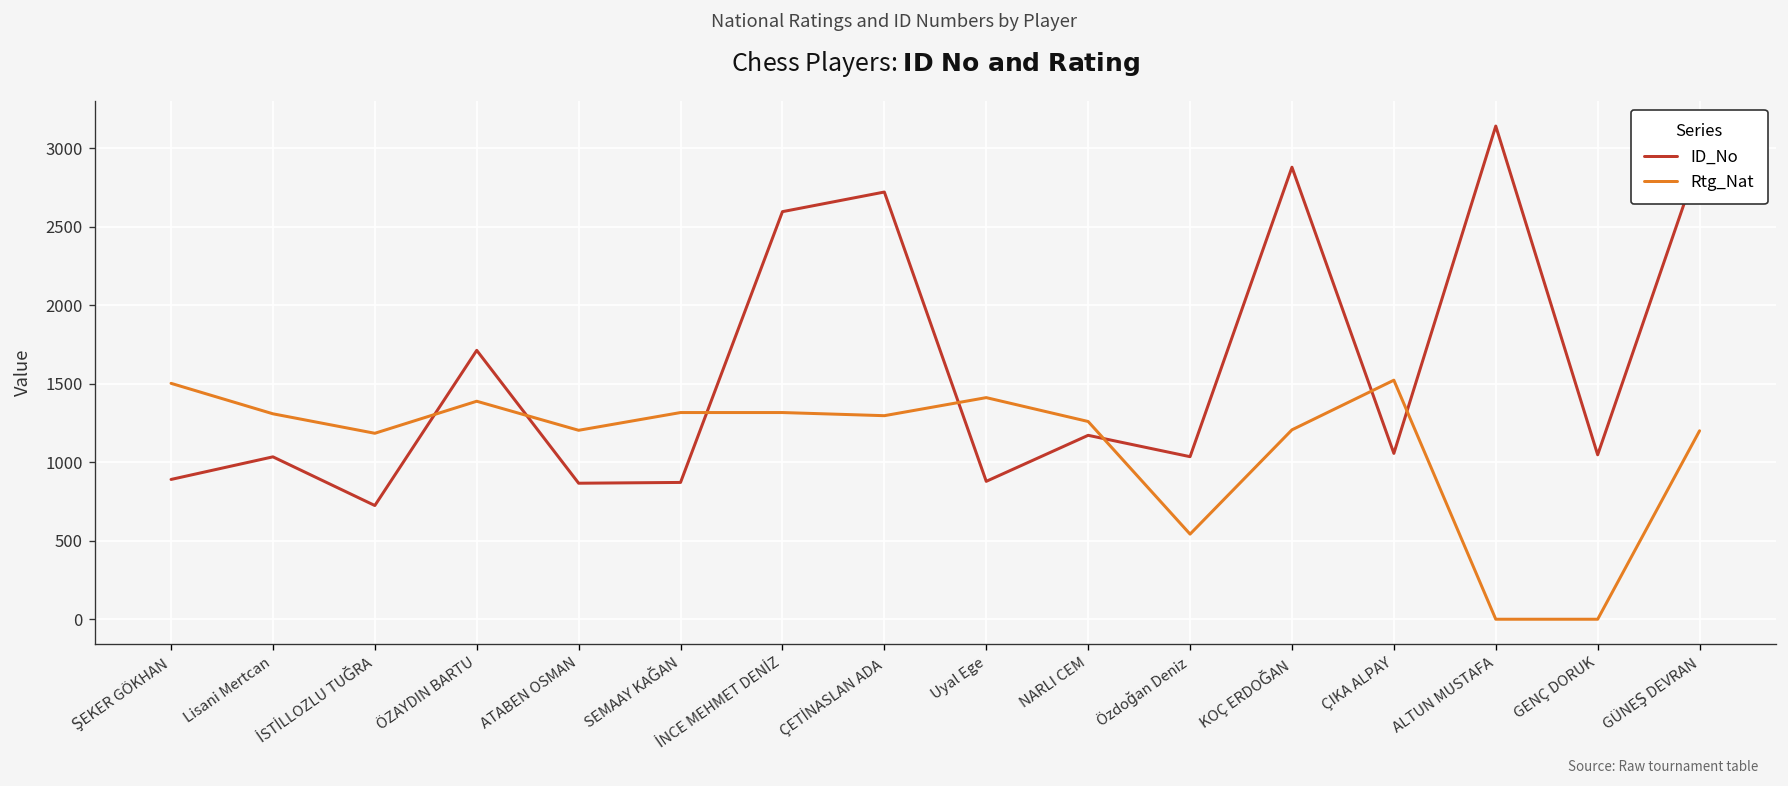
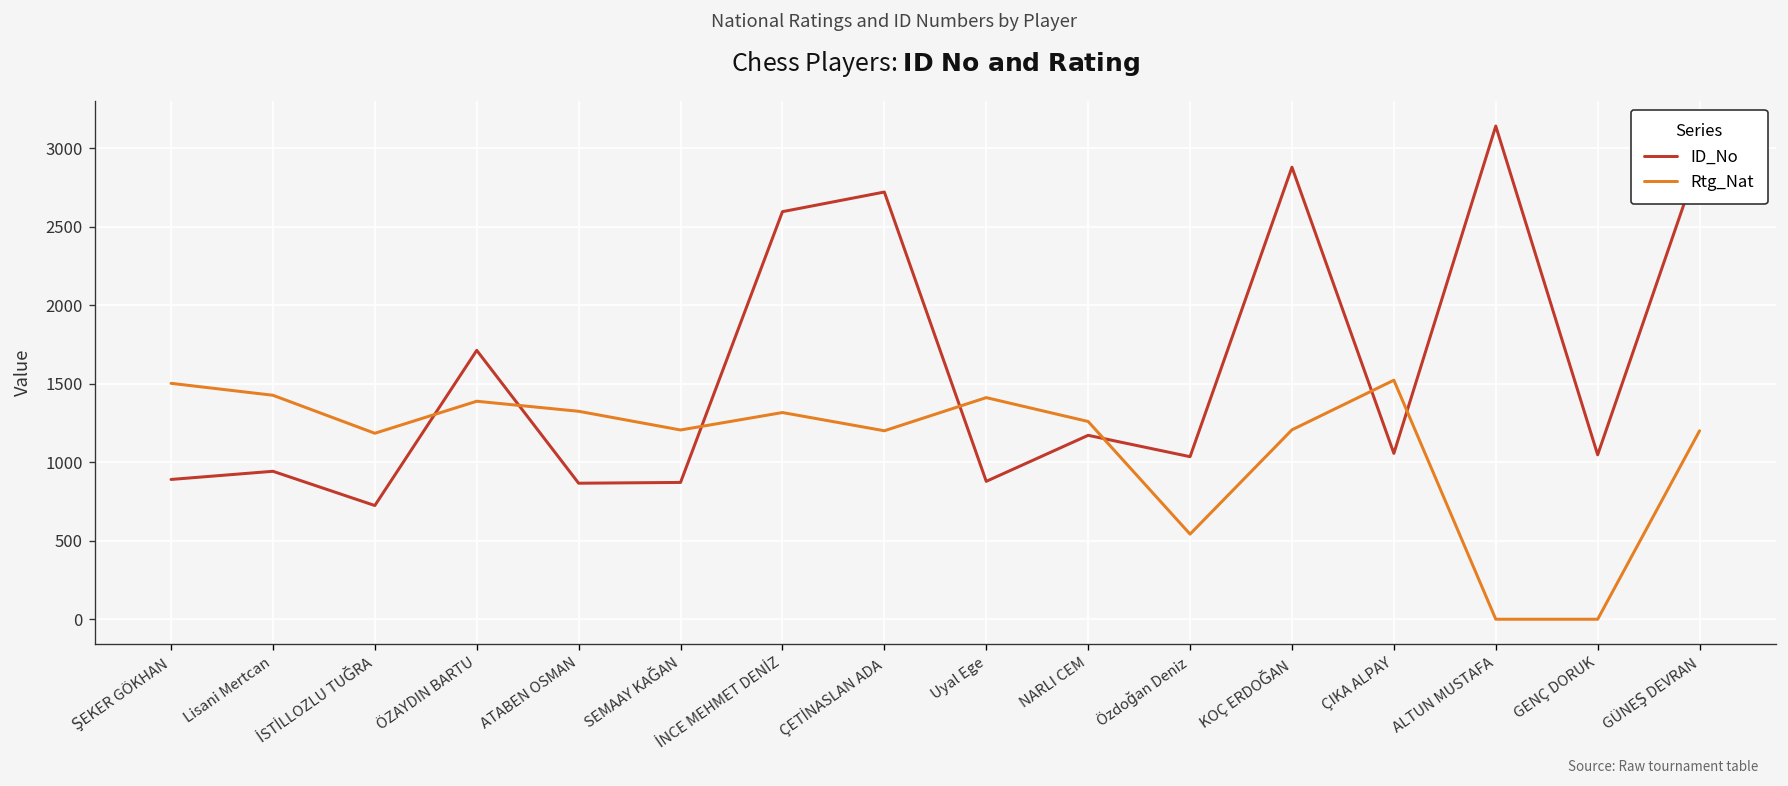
  {
    "ID_No": {
      "ŞEKER GÖKHAN": 890,
-     "Lisani Mertcan": 1030,
+     "Lisani Mertcan": 940,
      "İSTİLLOZLU TUĞRA": 720,
      "ÖZAYDIN BARTU": 1710,
      "ATABEN OSMAN": 870,
      "SEMAAY KAĞAN": 870,
      "İNCE MEHMET DENİZ": 2600,
      "ÇETİNASLAN ADA": 2720,
      "Uyal Ege": 880,
      "NARLI CEM": 1170,
      "Özdoğan Deniz": 1040,
      "KOÇ ERDOĞAN": 2880,
      "ÇIKA ALPAY": 1060,
      "ALTUN MUSTAFA": 3140,
      "GENÇ DORUK": 1050
    },
    "Rtg_Nat": {
      "ŞEKER GÖKHAN": 1500,
-     "Lisani Mertcan": 1310,
+     "Lisani Mertcan": 1430,
      "İSTİLLOZLU TUĞRA": 1180,
      "ÖZAYDIN BARTU": 1390,
-     "ATABEN OSMAN": 1200,
-     "SEMAAY KAĞAN": 1320,
+     "ATABEN OSMAN": 1320,
+     "SEMAAY KAĞAN": 1210,
      "İNCE MEHMET DENİZ": 1320,
-     "ÇETİNASLAN ADA": 1300,
+     "ÇETİNASLAN ADA": 1200,
      "Uyal Ege": 1410,
      "NARLI CEM": 1260,
      "Özdoğan Deniz": 540,
      "KOÇ ERDOĞAN": 1210,
      "ÇIKA ALPAY": 1520,
      "ALTUN MUSTAFA": 0,
      "GENÇ DORUK": 0,
      "GÜNEŞ DEVRAN": 1200
    }
  }
